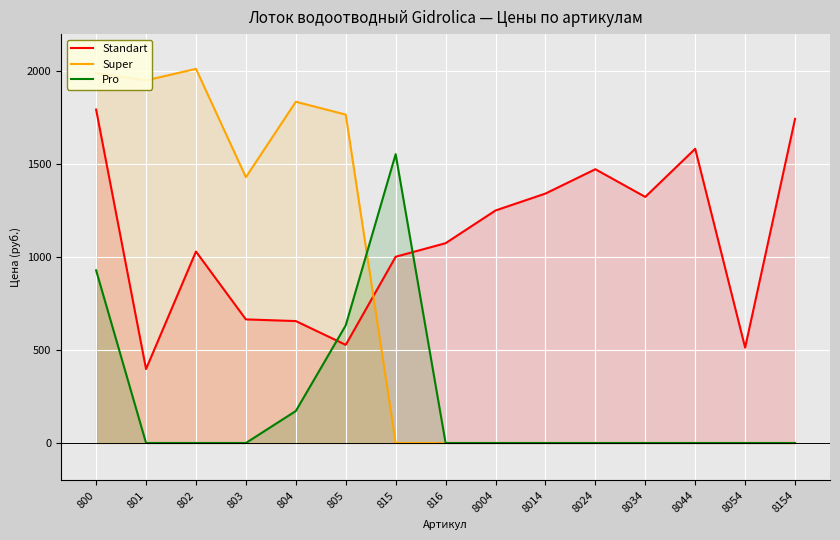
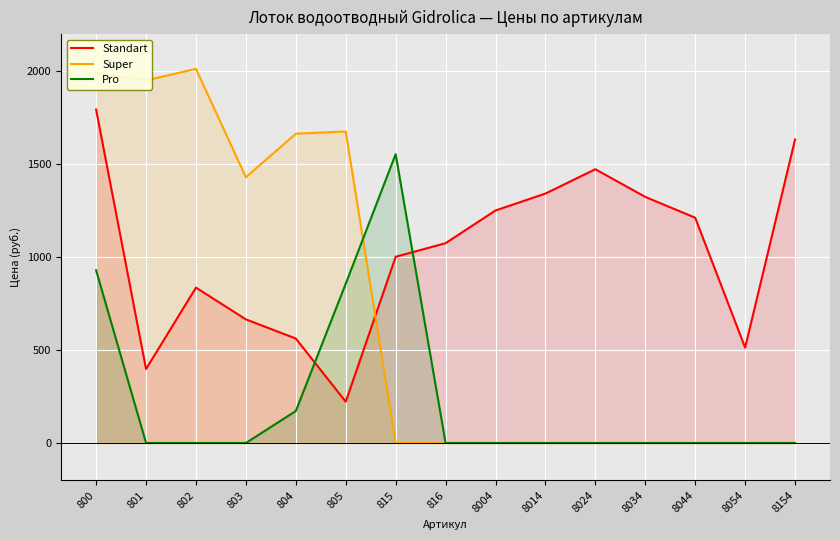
  {
    "Standart": {
      "800": 1790,
      "801": 400,
-     "802": 1030,
+     "802": 840,
      "803": 670,
-     "804": 660,
-     "805": 530,
+     "804": 560,
+     "805": 220,
      "815": 1000,
      "816": 1080,
      "8004": 1250,
      "8014": 1340,
      "8024": 1470,
      "8034": 1320,
-     "8044": 1580,
+     "8044": 1210,
      "8054": 510,
-     "8154": 1740
+     "8154": 1630
    },
    "Super": {
      "802": 2010,
      "803": 1430,
-     "804": 1840,
-     "805": 1770,
+     "804": 1660,
+     "805": 1680,
      "815": 0
    },
    "Pro": {
      "800": 930,
      "801": 0,
      "802": 0,
      "803": 0,
      "804": 170,
-     "805": 630,
+     "805": 860,
      "815": 1550
    }
  }
